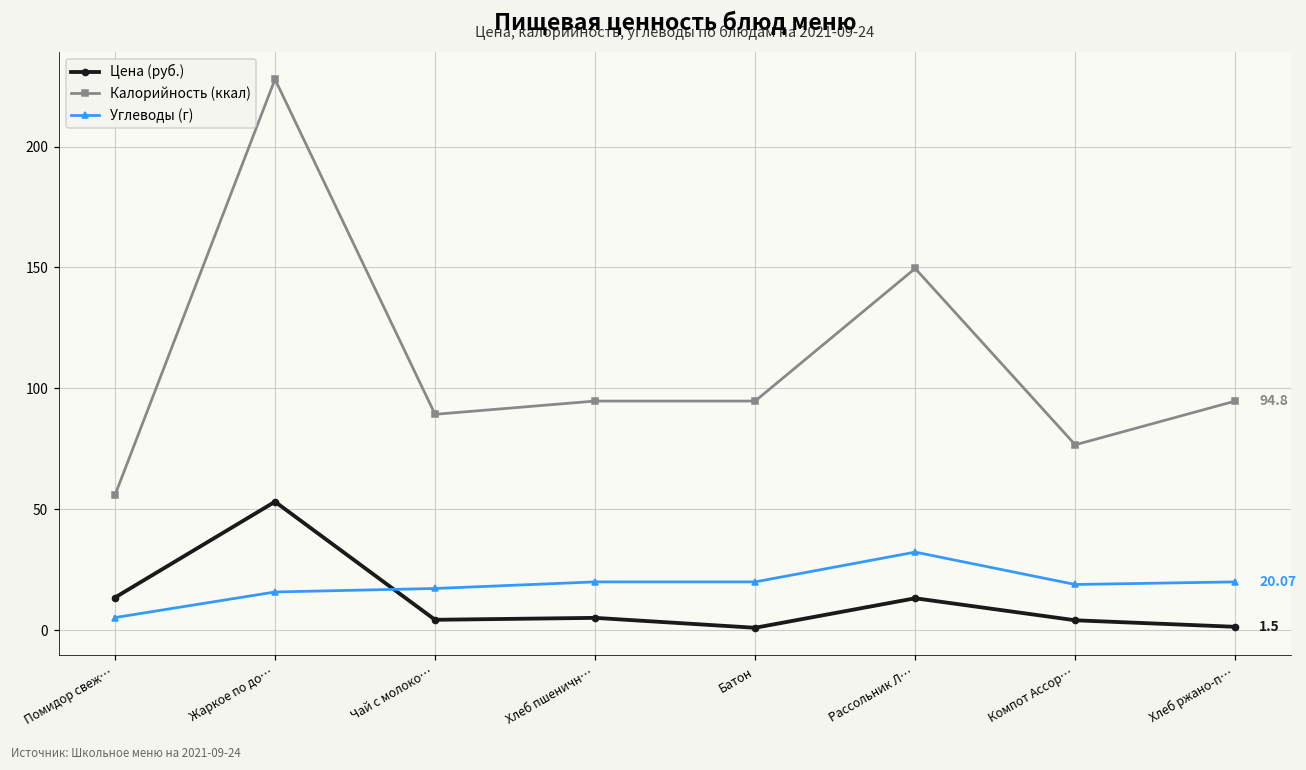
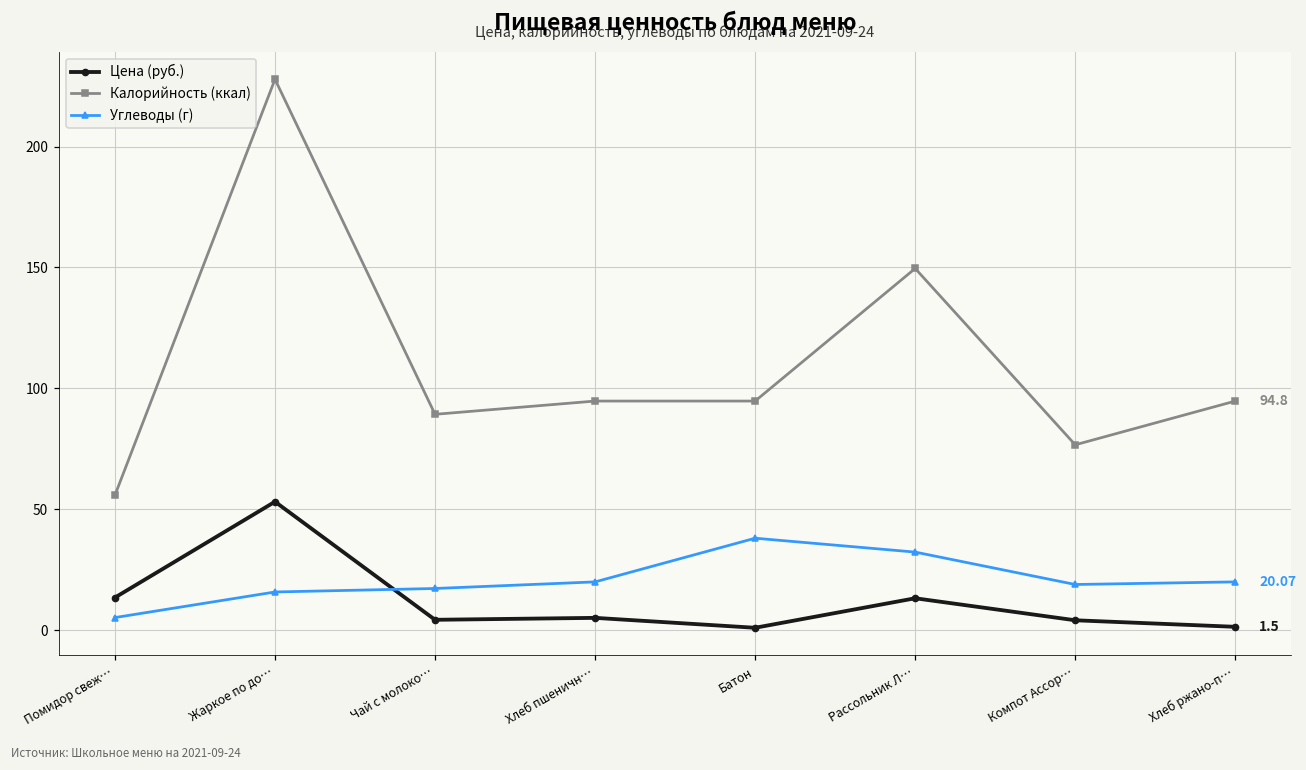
  {
    "Цена (руб.)": {
      "Хлеб ржано-п…": 1.5
    },
    "Калорийность (ккал)": {
      "Хлеб ржано-п…": 94.8
    },
    "Углеводы (г)": {
      "Помидор свеж…": 5,
      "Жаркое по до…": 16,
      "Чай с молоко…": 17,
      "Хлеб пшеничн…": 20,
-     "Батон": 20,
+     "Батон": 38,
      "Рассольник Л…": 32,
      "Компот Ассор…": 19
    }
  }
